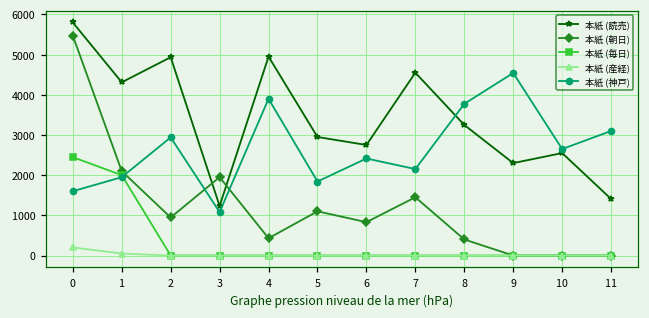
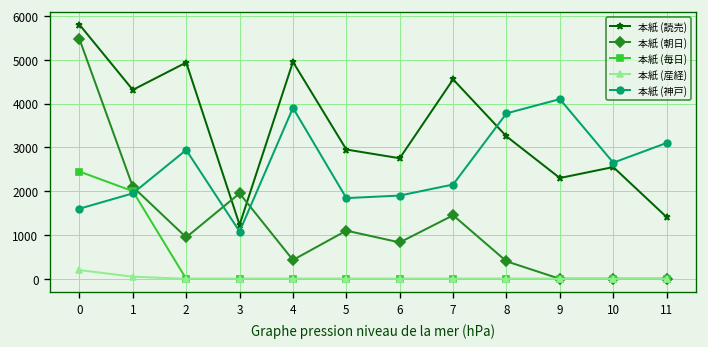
  {
    "本紙 (読売)": {
      "0": 5800,
      "1": 4300,
      "2": 4900,
      "3": 1200,
      "4": 5000,
      "5": 3000,
      "6": 2800,
      "7": 4600,
      "8": 3300,
      "9": 2300,
      "10": 2600,
      "11": 1400
    },
    "本紙 (朝日)": {
      "0": 5500,
      "1": 2100,
      "2": 900,
      "3": 2000,
      "4": 400,
      "5": 1100,
      "6": 800,
      "7": 1500,
      "8": 400
    },
    "本紙 (毎日)": {
      "0": 2400
    },
    "本紙 (産経)": {
      "0": 200,
      "1": 100
    },
    "本紙 (神戸)": {
      "0": 1600,
      "2": 2900,
      "3": 1100,
      "4": 3900,
      "5": 1800,
-     "6": 2400,
+     "6": 1900,
      "7": 2200,
      "8": 3800,
-     "9": 4500,
+     "9": 4100,
      "10": 2700,
      "11": 3100
    }
  }
